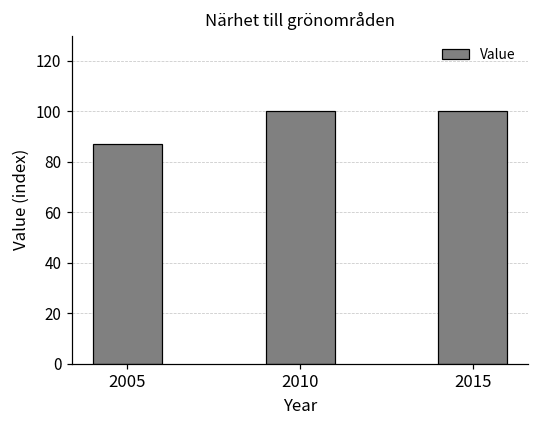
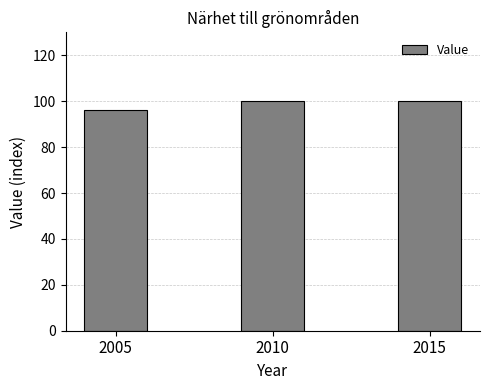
  {
-   "2005": 87,
+   "2005": 96,
    "2010": 100,
    "2015": 100
  }
